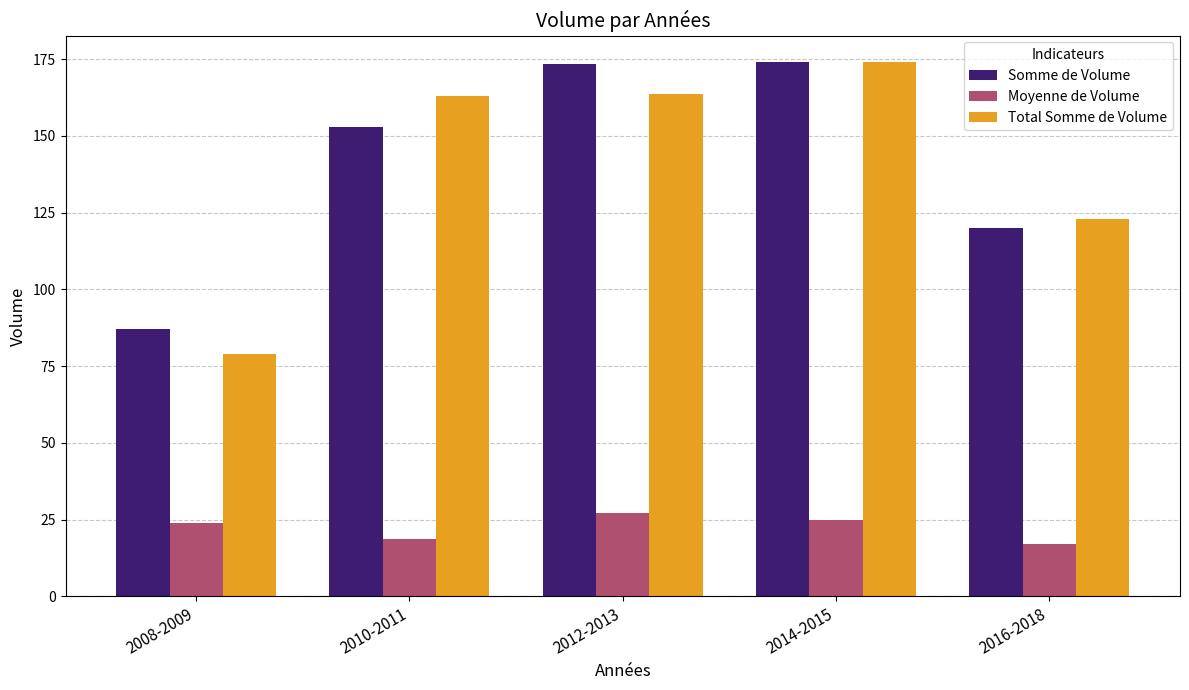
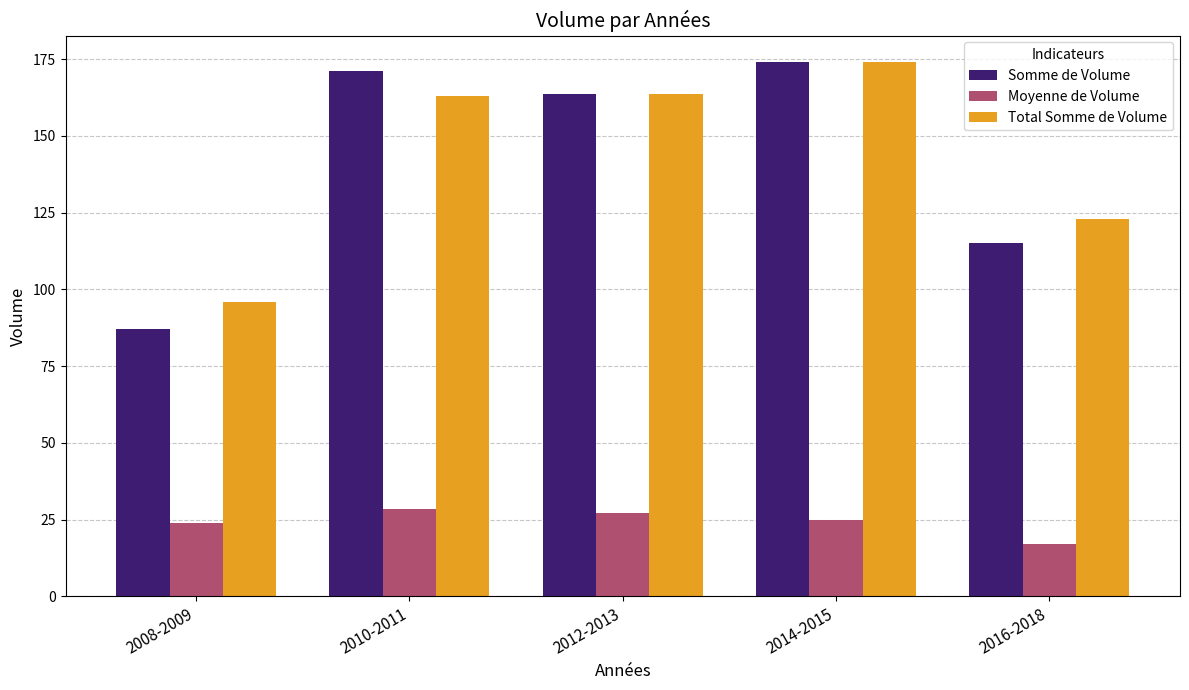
  {
    "Somme de Volume": {
      "2008-2009": 87,
-     "2010-2011": 153,
-     "2012-2013": 173,
+     "2010-2011": 171,
+     "2012-2013": 164,
      "2014-2015": 174,
-     "2016-2018": 120
+     "2016-2018": 115
    },
    "Moyenne de Volume": {
      "2008-2009": 24,
-     "2010-2011": 19,
+     "2010-2011": 29,
      "2012-2013": 27,
      "2014-2015": 25,
      "2016-2018": 17
    },
    "Total Somme de Volume": {
-     "2008-2009": 79,
+     "2008-2009": 96,
      "2010-2011": 163,
      "2012-2013": 164,
      "2014-2015": 174,
      "2016-2018": 123
    }
  }
